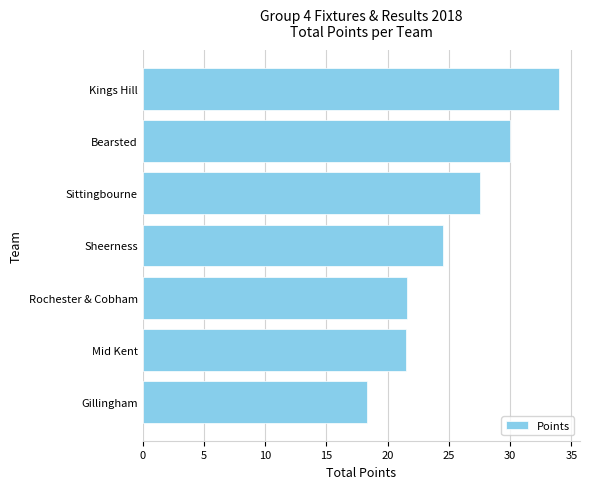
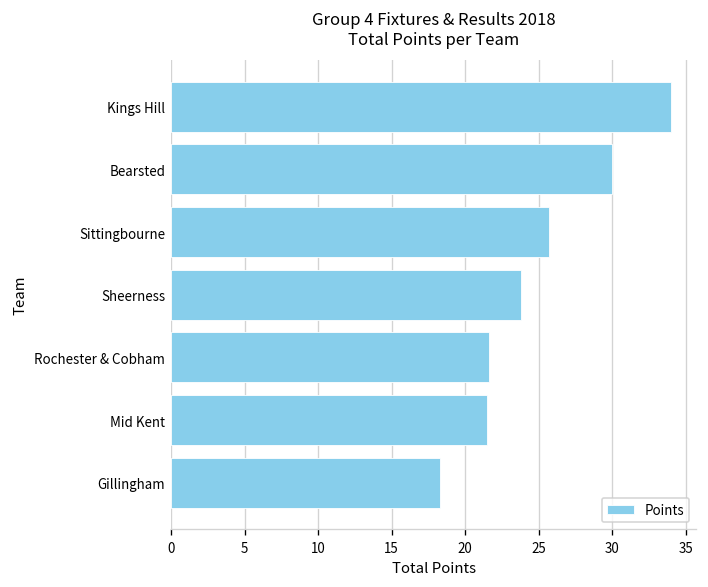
  {
    "Kings Hill": 34.0,
    "Bearsted": 30.0,
-   "Sittingbourne": 27.5,
-   "Sheerness": 24.5,
+   "Sittingbourne": 25.7,
+   "Sheerness": 23.8,
    "Rochester & Cobham": 21.6,
    "Mid Kent": 21.5,
    "Gillingham": 18.3
  }
